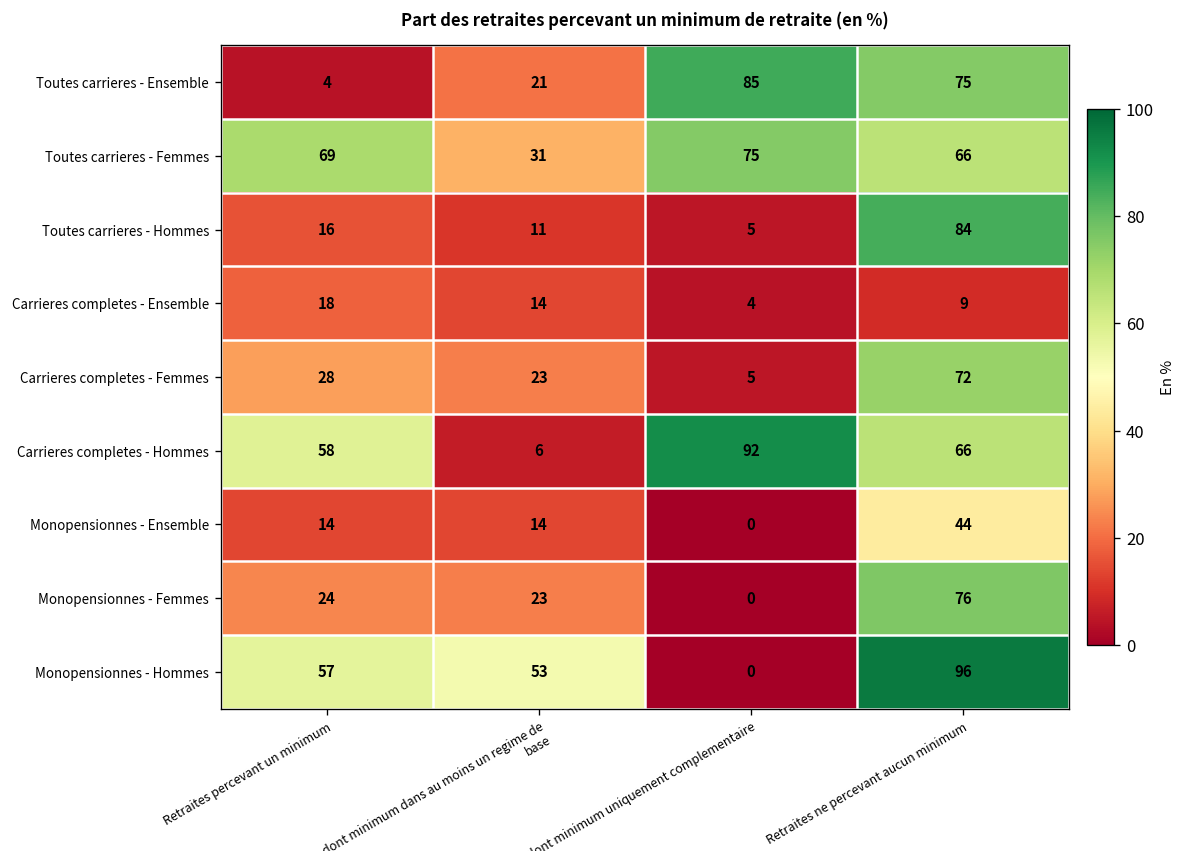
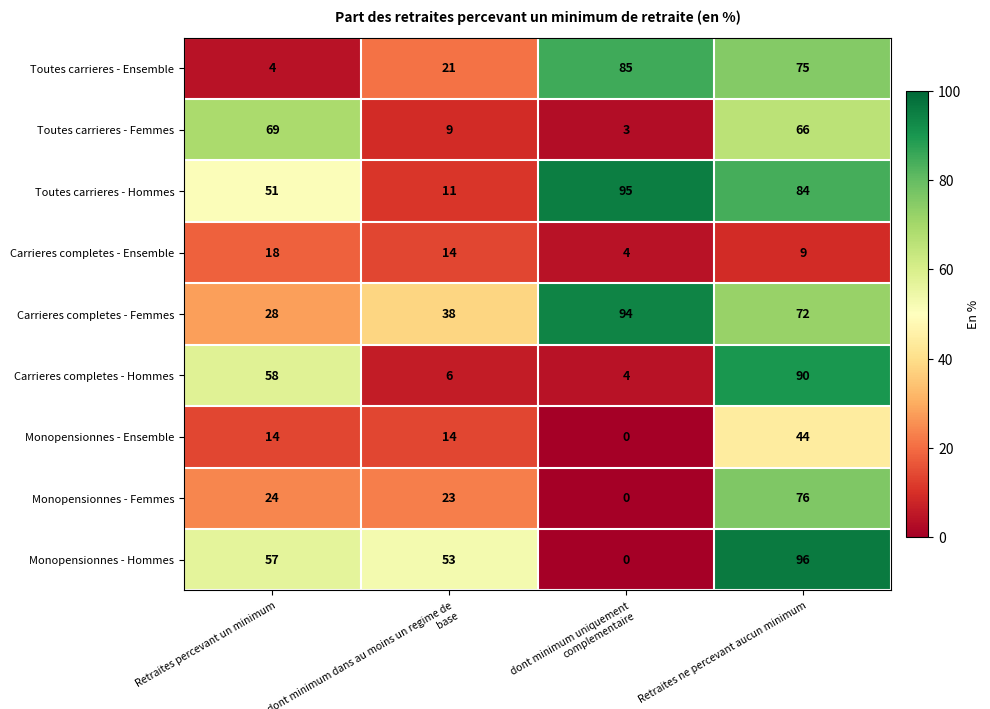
  {
    "Toutes carrieres - Ensemble": {
      "Retraites percevant un minimum": 4,
      "dont minimum dans au moins un regime de base": 21,
      "dont minimum uniquement complementaire": 85,
      "Retraites ne percevant aucun minimum": 75
    },
    "Toutes carrieres - Femmes": {
      "Retraites percevant un minimum": 69,
-     "dont minimum dans au moins un regime de base": 31,
-     "dont minimum uniquement complementaire": 75,
+     "dont minimum dans au moins un regime de base": 9,
+     "dont minimum uniquement complementaire": 3,
      "Retraites ne percevant aucun minimum": 66
    },
    "Toutes carrieres - Hommes": {
-     "Retraites percevant un minimum": 16,
+     "Retraites percevant un minimum": 51,
      "dont minimum dans au moins un regime de base": 11,
-     "dont minimum uniquement complementaire": 5,
+     "dont minimum uniquement complementaire": 95,
      "Retraites ne percevant aucun minimum": 84
    },
    "Carrieres completes - Ensemble": {
      "Retraites percevant un minimum": 18,
      "dont minimum dans au moins un regime de base": 14,
      "dont minimum uniquement complementaire": 4,
      "Retraites ne percevant aucun minimum": 9
    },
    "Carrieres completes - Femmes": {
      "Retraites percevant un minimum": 28,
-     "dont minimum dans au moins un regime de base": 23,
-     "dont minimum uniquement complementaire": 5,
+     "dont minimum dans au moins un regime de base": 38,
+     "dont minimum uniquement complementaire": 94,
      "Retraites ne percevant aucun minimum": 72
    },
    "Carrieres completes - Hommes": {
      "Retraites percevant un minimum": 58,
      "dont minimum dans au moins un regime de base": 6,
-     "dont minimum uniquement complementaire": 92,
-     "Retraites ne percevant aucun minimum": 66
+     "dont minimum uniquement complementaire": 4,
+     "Retraites ne percevant aucun minimum": 90
    },
    "Monopensionnes - Ensemble": {
      "Retraites percevant un minimum": 14,
      "dont minimum dans au moins un regime de base": 14,
      "dont minimum uniquement complementaire": 0,
      "Retraites ne percevant aucun minimum": 44
    },
    "Monopensionnes - Femmes": {
      "Retraites percevant un minimum": 24,
      "dont minimum dans au moins un regime de base": 23,
      "dont minimum uniquement complementaire": 0,
      "Retraites ne percevant aucun minimum": 76
    },
    "Monopensionnes - Hommes": {
      "Retraites percevant un minimum": 57,
      "dont minimum dans au moins un regime de base": 53,
      "dont minimum uniquement complementaire": 0,
      "Retraites ne percevant aucun minimum": 96
    }
  }
